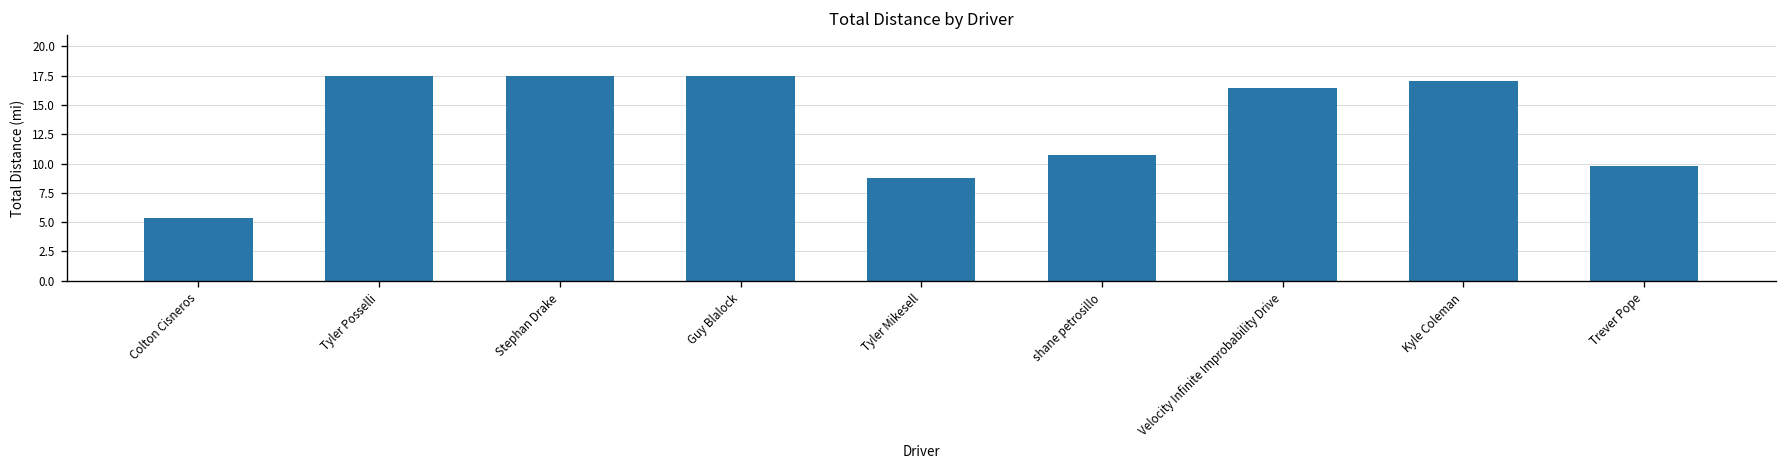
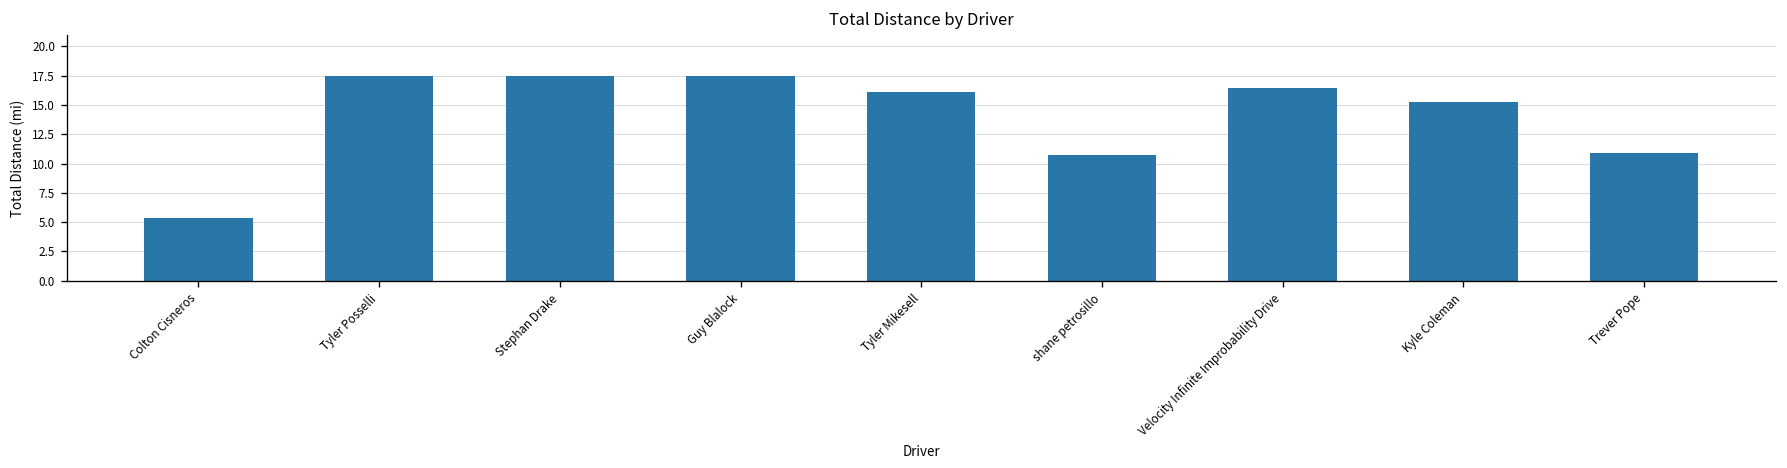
  {
    "Colton Cisneros": 5,
    "Tyler Posselli": 17,
    "Stephan Drake": 17,
    "Guy Blalock": 17,
-   "Tyler Mikesell": 9,
+   "Tyler Mikesell": 16,
    "shane petrosillo": 11,
    "Velocity Infinite Improbability Drive": 16,
-   "Kyle Coleman": 17,
-   "Trever Pope": 10
+   "Kyle Coleman": 15,
+   "Trever Pope": 11
  }
